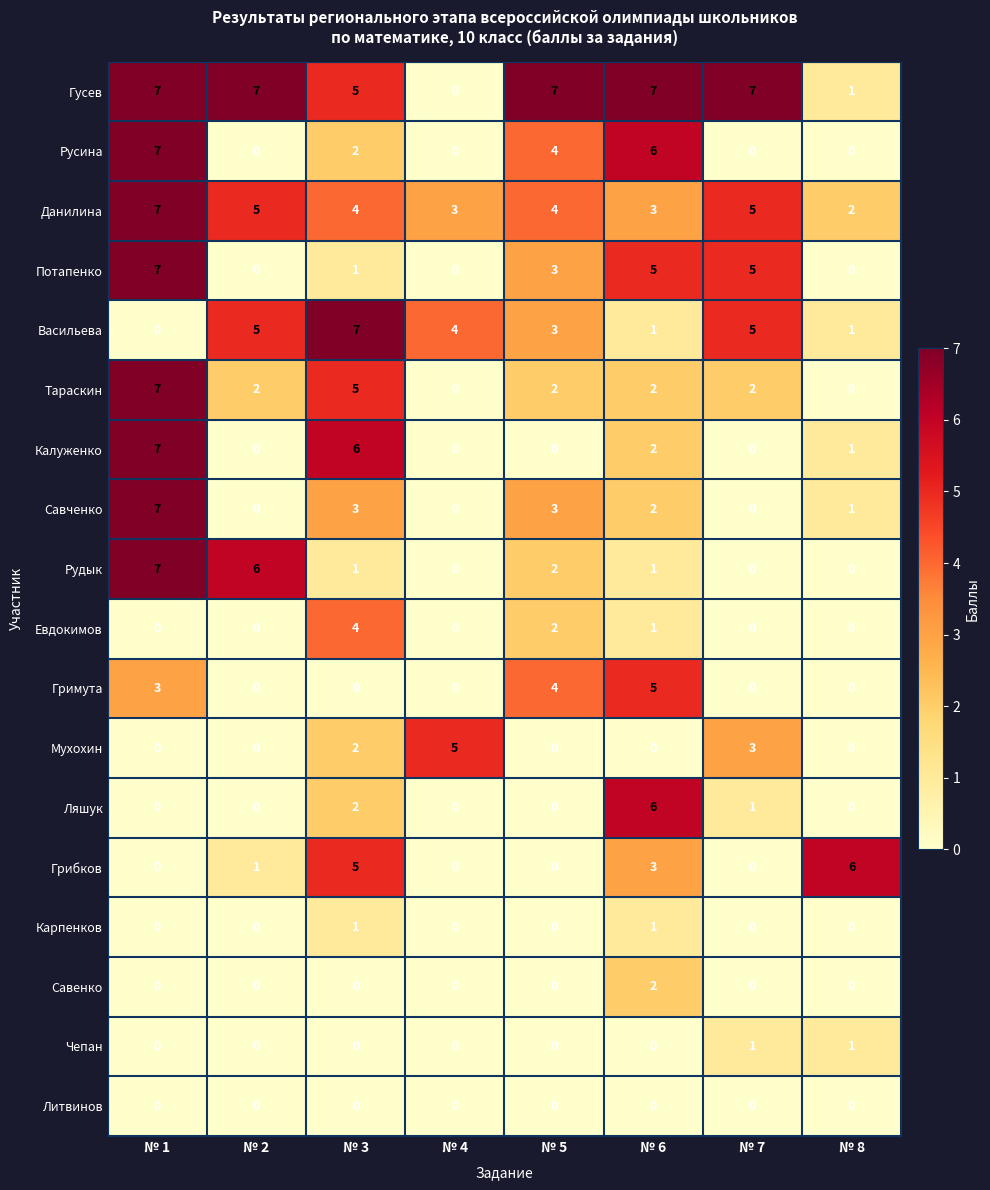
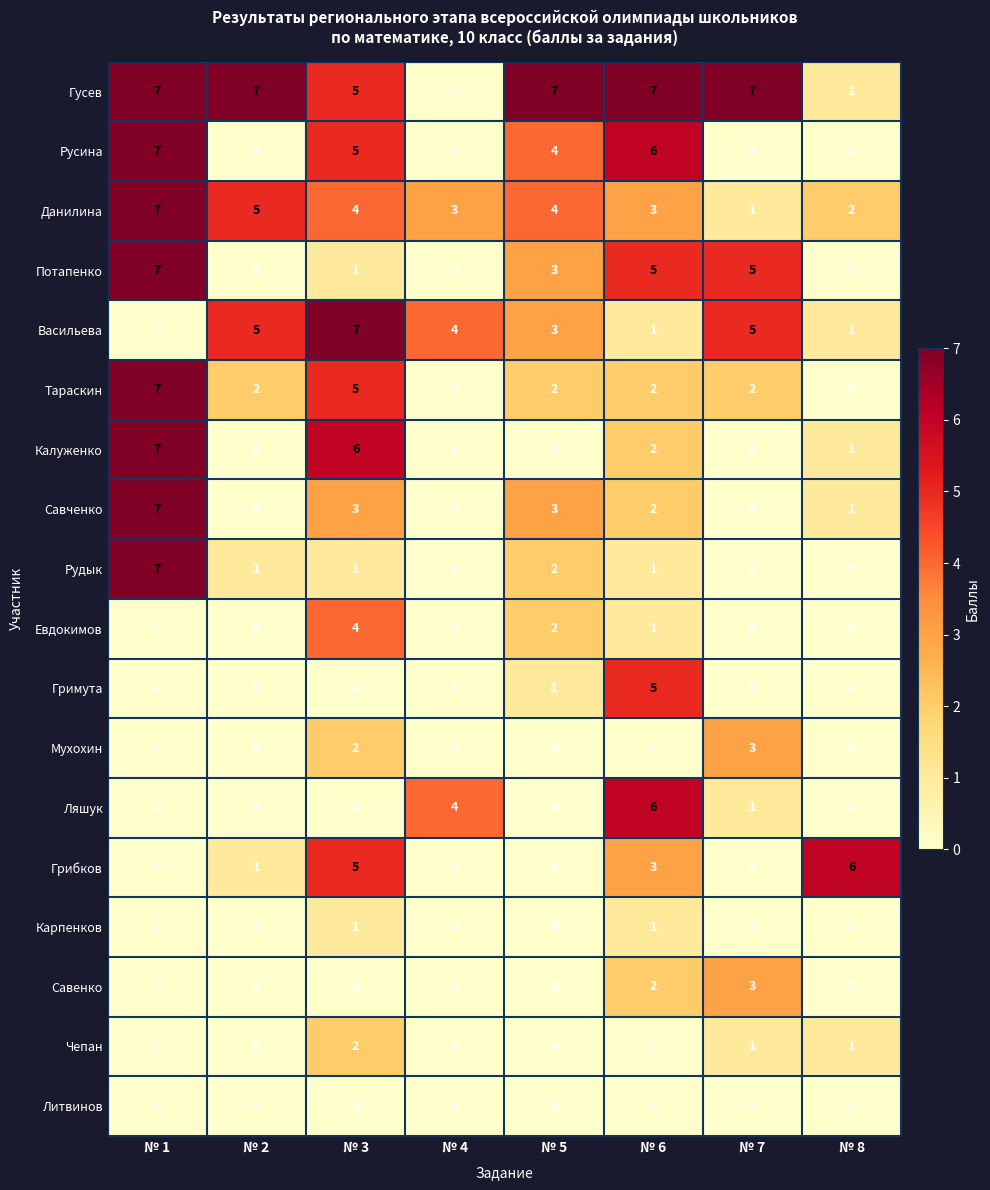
  {
    "Гусев": {
      "№ 1": 7,
      "№ 2": 7,
      "№ 3": 5,
      "№ 4": 0,
      "№ 5": 7,
      "№ 6": 7,
      "№ 7": 7,
      "№ 8": 1
    },
    "Русина": {
      "№ 1": 7,
      "№ 2": 0,
-     "№ 3": 2,
+     "№ 3": 5,
      "№ 4": 0,
      "№ 5": 4,
      "№ 6": 6,
      "№ 7": 0,
      "№ 8": 0
    },
    "Данилина": {
      "№ 1": 7,
      "№ 2": 5,
      "№ 3": 4,
      "№ 4": 3,
      "№ 5": 4,
      "№ 6": 3,
-     "№ 7": 5,
+     "№ 7": 1,
      "№ 8": 2
    },
    "Потапенко": {
      "№ 1": 7,
      "№ 2": 0,
      "№ 3": 1,
      "№ 4": 0,
      "№ 5": 3,
      "№ 6": 5,
      "№ 7": 5,
      "№ 8": 0
    },
    "Васильева": {
      "№ 1": 0,
      "№ 2": 5,
      "№ 3": 7,
      "№ 4": 4,
      "№ 5": 3,
      "№ 6": 1,
      "№ 7": 5,
      "№ 8": 1
    },
    "Тараскин": {
      "№ 1": 7,
      "№ 2": 2,
      "№ 3": 5,
      "№ 4": 0,
      "№ 5": 2,
      "№ 6": 2,
      "№ 7": 2,
      "№ 8": 0
    },
    "Калуженко": {
      "№ 1": 7,
      "№ 2": 0,
      "№ 3": 6,
      "№ 4": 0,
      "№ 5": 0,
      "№ 6": 2,
      "№ 7": 0,
      "№ 8": 1
    },
    "Савченко": {
      "№ 1": 7,
      "№ 2": 0,
      "№ 3": 3,
      "№ 4": 0,
      "№ 5": 3,
      "№ 6": 2,
      "№ 7": 0,
      "№ 8": 1
    },
    "Рудык": {
      "№ 1": 7,
-     "№ 2": 6,
+     "№ 2": 1,
      "№ 3": 1,
      "№ 4": 0,
      "№ 5": 2,
      "№ 6": 1,
      "№ 7": 0,
      "№ 8": 0
    },
    "Евдокимов": {
      "№ 1": 0,
      "№ 2": 0,
      "№ 3": 4,
      "№ 4": 0,
      "№ 5": 2,
      "№ 6": 1,
      "№ 7": 0,
      "№ 8": 0
    },
    "Гримута": {
-     "№ 1": 3,
+     "№ 1": 0,
      "№ 2": 0,
      "№ 3": 0,
      "№ 4": 0,
-     "№ 5": 4,
+     "№ 5": 1,
      "№ 6": 5,
      "№ 7": 0,
      "№ 8": 0
    },
    "Мухохин": {
      "№ 1": 0,
      "№ 2": 0,
      "№ 3": 2,
-     "№ 4": 5,
+     "№ 4": 0,
      "№ 5": 0,
      "№ 6": 0,
      "№ 7": 3,
      "№ 8": 0
    },
    "Ляшук": {
      "№ 1": 0,
      "№ 2": 0,
-     "№ 3": 2,
-     "№ 4": 0,
+     "№ 3": 0,
+     "№ 4": 4,
      "№ 5": 0,
      "№ 6": 6,
      "№ 7": 1,
      "№ 8": 0
    },
    "Грибков": {
      "№ 1": 0,
      "№ 2": 1,
      "№ 3": 5,
      "№ 4": 0,
      "№ 5": 0,
      "№ 6": 3,
      "№ 7": 0,
      "№ 8": 6
    },
    "Карпенков": {
      "№ 1": 0,
      "№ 2": 0,
      "№ 3": 1,
      "№ 4": 0,
      "№ 5": 0,
      "№ 6": 1,
      "№ 7": 0,
      "№ 8": 0
    },
    "Савенко": {
      "№ 1": 0,
      "№ 2": 0,
      "№ 3": 0,
      "№ 4": 0,
      "№ 5": 0,
      "№ 6": 2,
-     "№ 7": 0,
+     "№ 7": 3,
      "№ 8": 0
    },
    "Чепан": {
      "№ 1": 0,
      "№ 2": 0,
-     "№ 3": 0,
+     "№ 3": 2,
      "№ 4": 0,
      "№ 5": 0,
      "№ 6": 0,
      "№ 7": 1,
      "№ 8": 1
    },
    "Литвинов": {
      "№ 1": 0,
      "№ 2": 0,
      "№ 3": 0,
      "№ 4": 0,
      "№ 5": 0,
      "№ 6": 0,
      "№ 7": 0,
      "№ 8": 0
    }
  }
